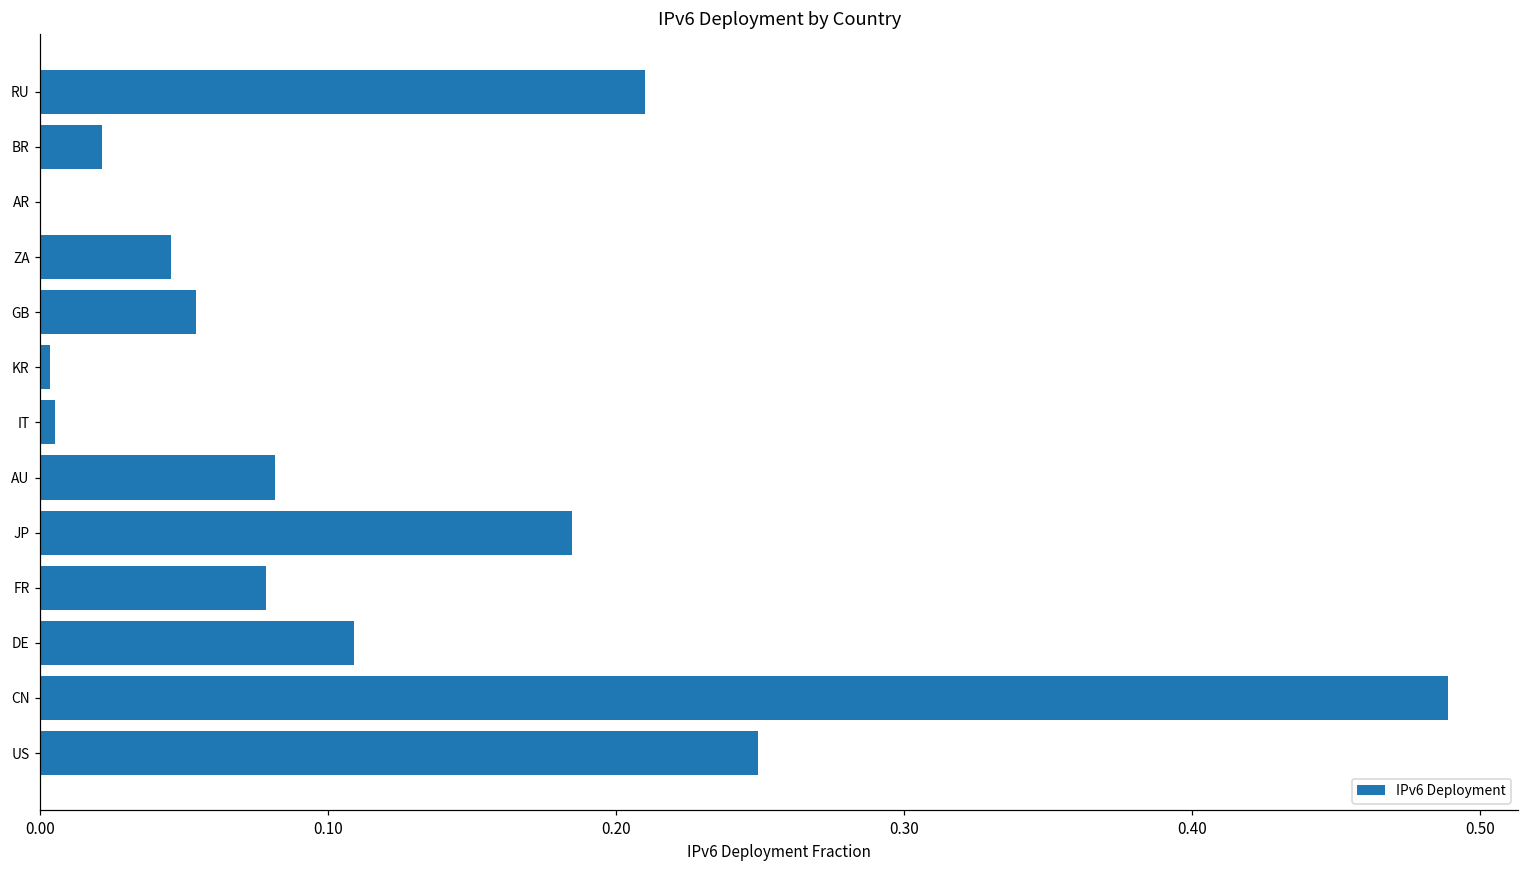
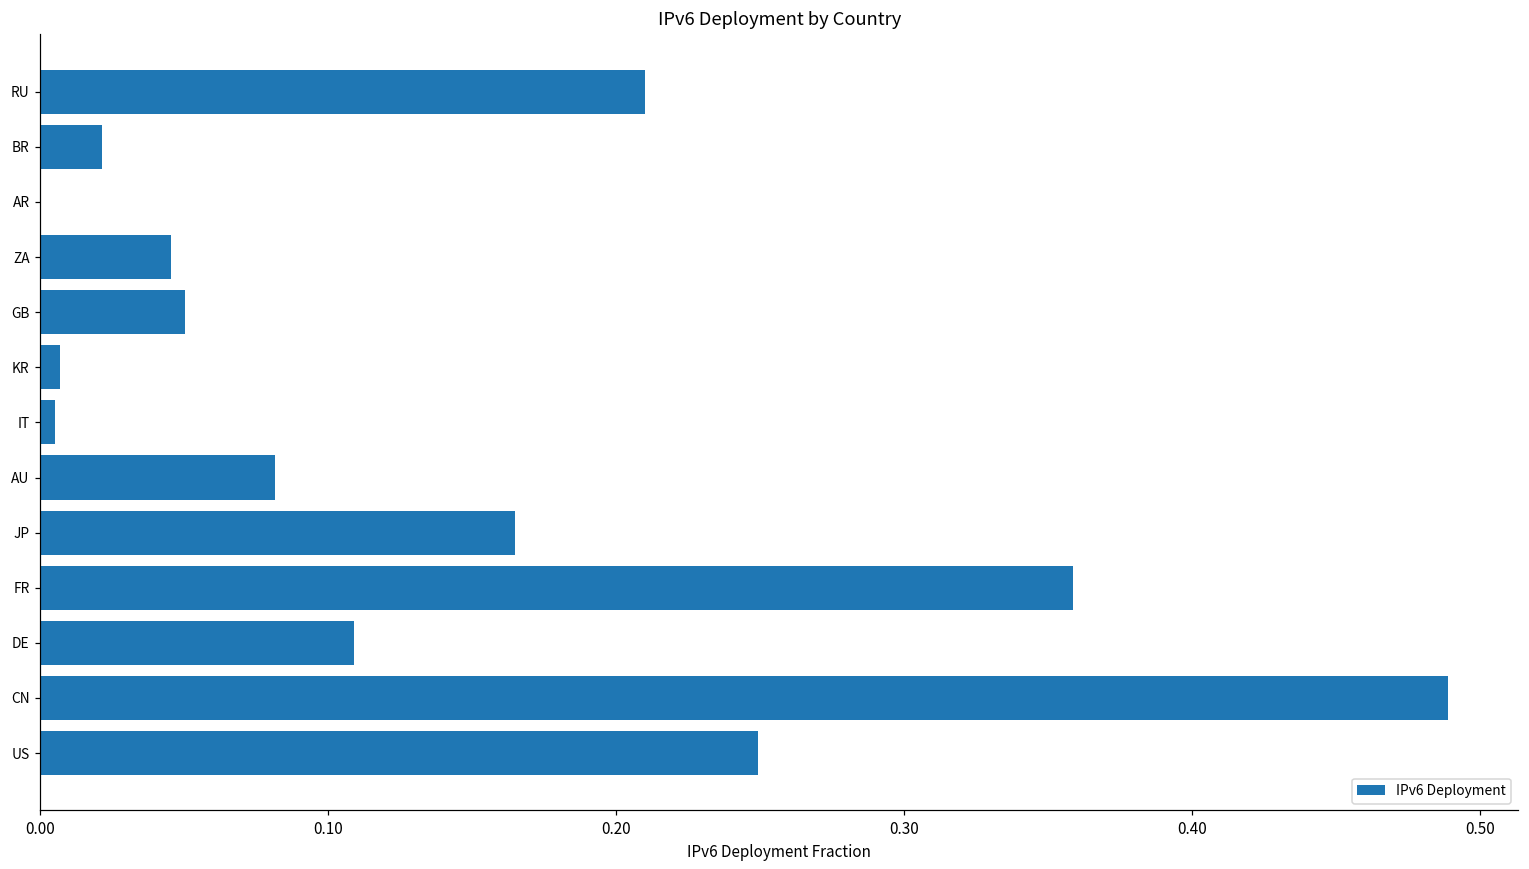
  {
    "RU": 0.210,
    "BR": 0.021,
    "ZA": 0.045,
-   "GB": 0.054,
-   "KR": 0.003,
+   "GB": 0.050,
+   "KR": 0.007,
    "IT": 0.005,
    "AU": 0.081,
-   "JP": 0.184,
-   "FR": 0.078,
+   "JP": 0.165,
+   "FR": 0.358,
    "DE": 0.109,
    "CN": 0.489,
    "US": 0.249
  }
